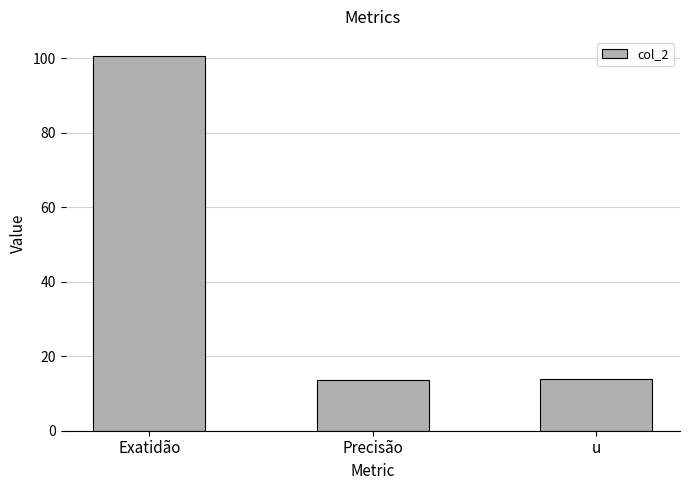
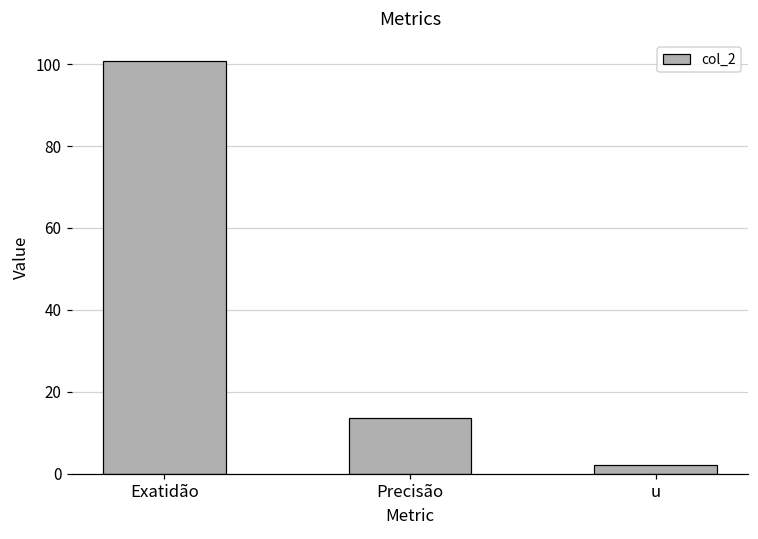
  {
    "Exatidão": 101,
    "Precisão": 14,
-   "u": 14
+   "u": 2
  }
